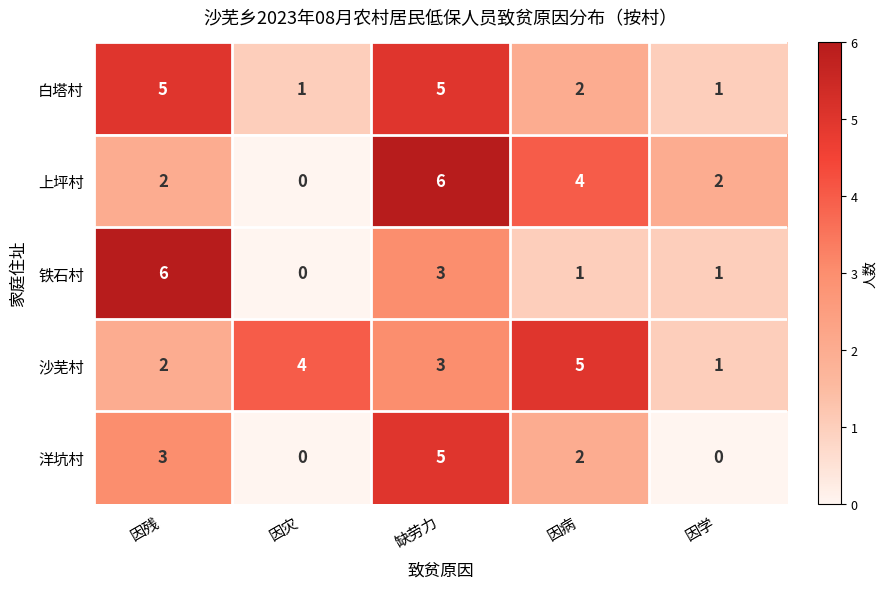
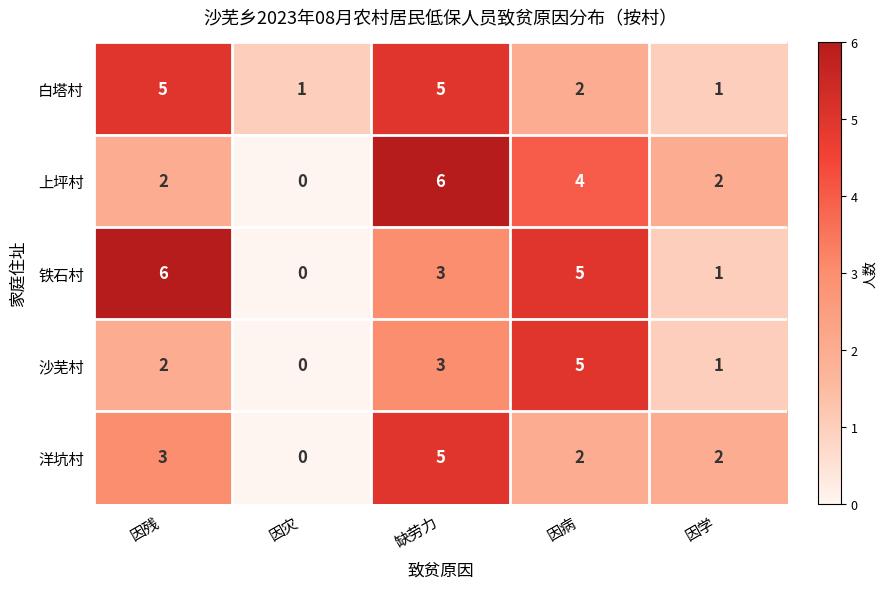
  {
    "白塔村": {
      "因残": 5,
      "因灾": 1,
      "缺劳力": 5,
      "因病": 2,
      "因学": 1
    },
    "上坪村": {
      "因残": 2,
      "因灾": 0,
      "缺劳力": 6,
      "因病": 4,
      "因学": 2
    },
    "铁石村": {
      "因残": 6,
      "因灾": 0,
      "缺劳力": 3,
-     "因病": 1,
+     "因病": 5,
      "因学": 1
    },
    "沙芜村": {
      "因残": 2,
-     "因灾": 4,
+     "因灾": 0,
      "缺劳力": 3,
      "因病": 5,
      "因学": 1
    },
    "洋坑村": {
      "因残": 3,
      "因灾": 0,
      "缺劳力": 5,
      "因病": 2,
-     "因学": 0
+     "因学": 2
    }
  }
